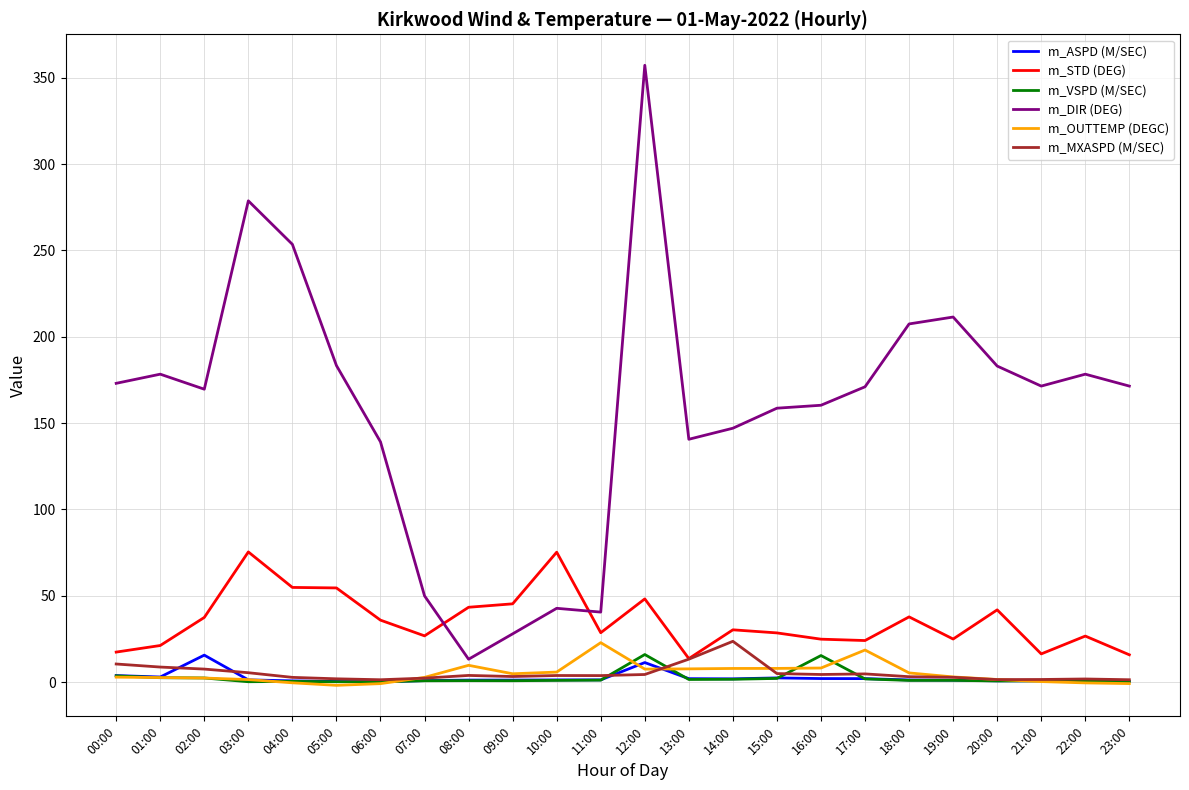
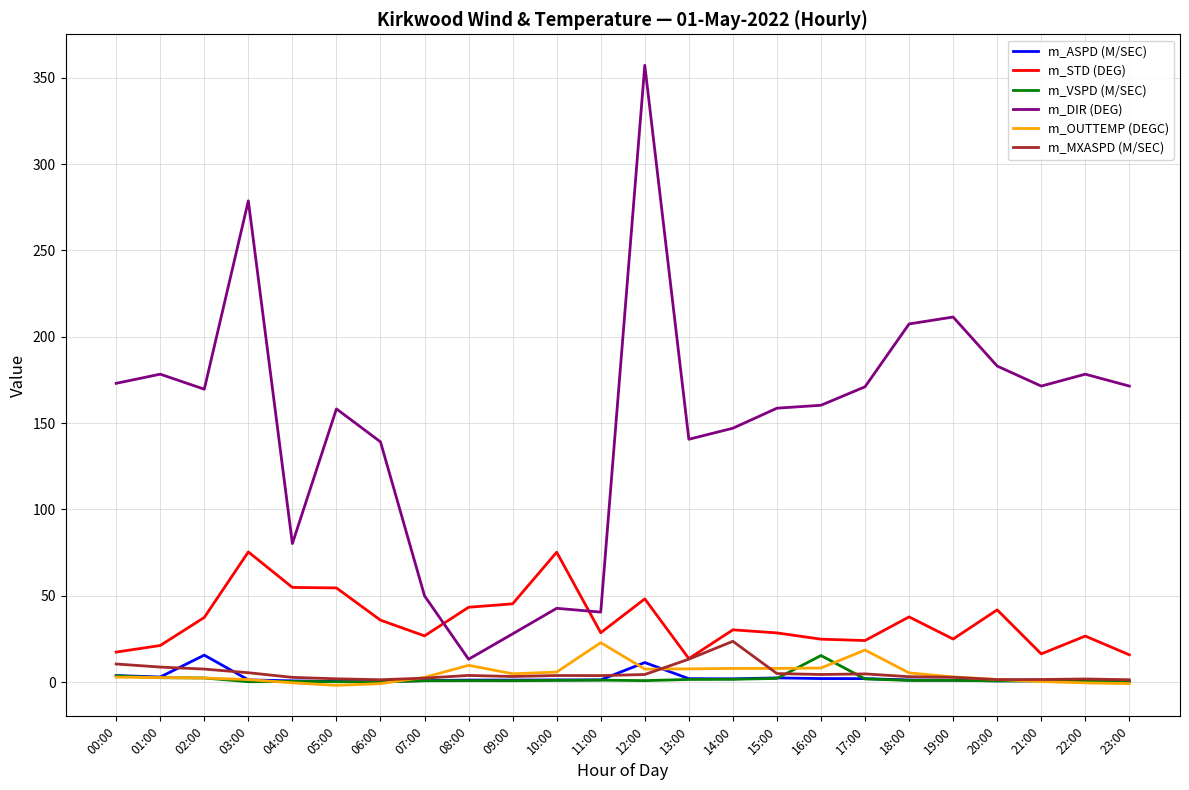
  {
    "m_ASPD (M/SEC)": {
      "02:00": 16,
      "12:00": 11,
      "16:00": 2
    },
    "m_STD (DEG)": {
      "00:00": 17,
      "01:00": 21,
      "02:00": 37,
      "03:00": 75,
      "04:00": 55,
      "05:00": 55,
      "06:00": 36,
      "07:00": 27,
      "08:00": 43,
      "09:00": 45,
      "10:00": 75,
      "11:00": 29,
      "12:00": 48,
      "14:00": 30,
      "15:00": 28,
      "16:00": 25,
      "17:00": 24,
      "18:00": 38,
      "19:00": 25,
      "20:00": 42,
      "21:00": 16,
      "22:00": 27,
      "23:00": 16
    },
    "m_VSPD (M/SEC)": {
-     "12:00": 16,
+     "12:00": 1,
      "16:00": 15
    },
    "m_DIR (DEG)": {
      "00:00": 173,
      "01:00": 178,
      "02:00": 170,
      "03:00": 279,
-     "04:00": 254,
-     "05:00": 183,
+     "04:00": 80,
+     "05:00": 158,
      "06:00": 139,
      "07:00": 50,
      "08:00": 13,
      "09:00": 28,
      "10:00": 43,
      "11:00": 41,
      "12:00": 357,
      "13:00": 141,
      "14:00": 147,
      "15:00": 159,
      "16:00": 160,
      "17:00": 171,
      "18:00": 207,
      "19:00": 211,
      "20:00": 183,
      "21:00": 171,
      "22:00": 178,
      "23:00": 171
    },
    "m_OUTTEMP (DEGC)": {
      "05:00": -2,
      "08:00": 10,
      "09:00": 5,
      "10:00": 6,
      "11:00": 23,
      "12:00": 7,
      "13:00": 8,
      "14:00": 8,
      "15:00": 8,
      "16:00": 8,
      "17:00": 19,
      "18:00": 5
    },
    "m_MXASPD (M/SEC)": {
      "00:00": 10,
      "01:00": 9,
      "02:00": 7,
      "03:00": 5,
      "04:00": 3,
      "05:00": 2,
      "08:00": 4,
      "09:00": 3,
      "10:00": 4,
      "11:00": 4,
      "12:00": 4,
      "14:00": 24,
      "15:00": 5,
      "16:00": 4,
      "17:00": 5,
      "18:00": 3
    }
  }
